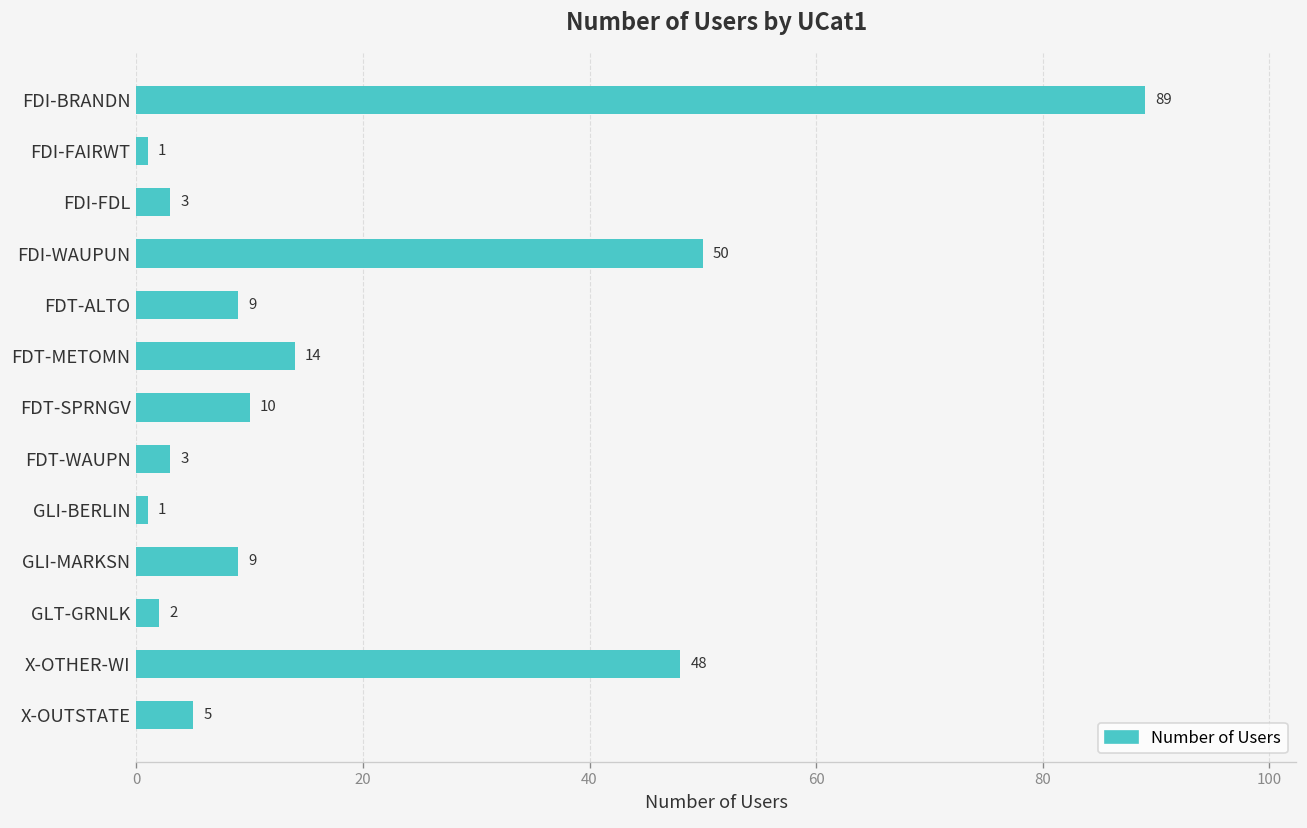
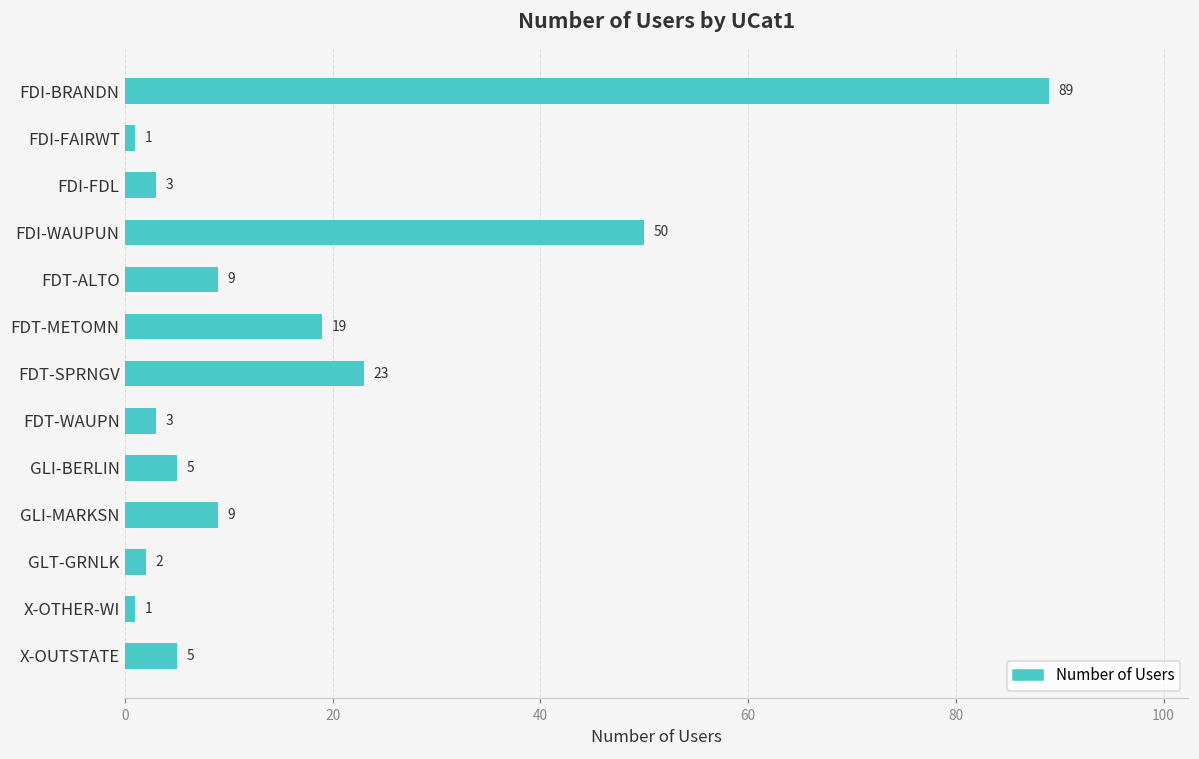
  {
    "FDI-BRANDN": 89,
    "FDI-FAIRWT": 1,
    "FDI-FDL": 3,
    "FDI-WAUPUN": 50,
    "FDT-ALTO": 9,
-   "FDT-METOMN": 14,
-   "FDT-SPRNGV": 10,
+   "FDT-METOMN": 19,
+   "FDT-SPRNGV": 23,
    "FDT-WAUPN": 3,
-   "GLI-BERLIN": 1,
+   "GLI-BERLIN": 5,
    "GLI-MARKSN": 9,
    "GLT-GRNLK": 2,
-   "X-OTHER-WI": 48,
+   "X-OTHER-WI": 1,
    "X-OUTSTATE": 5
  }
